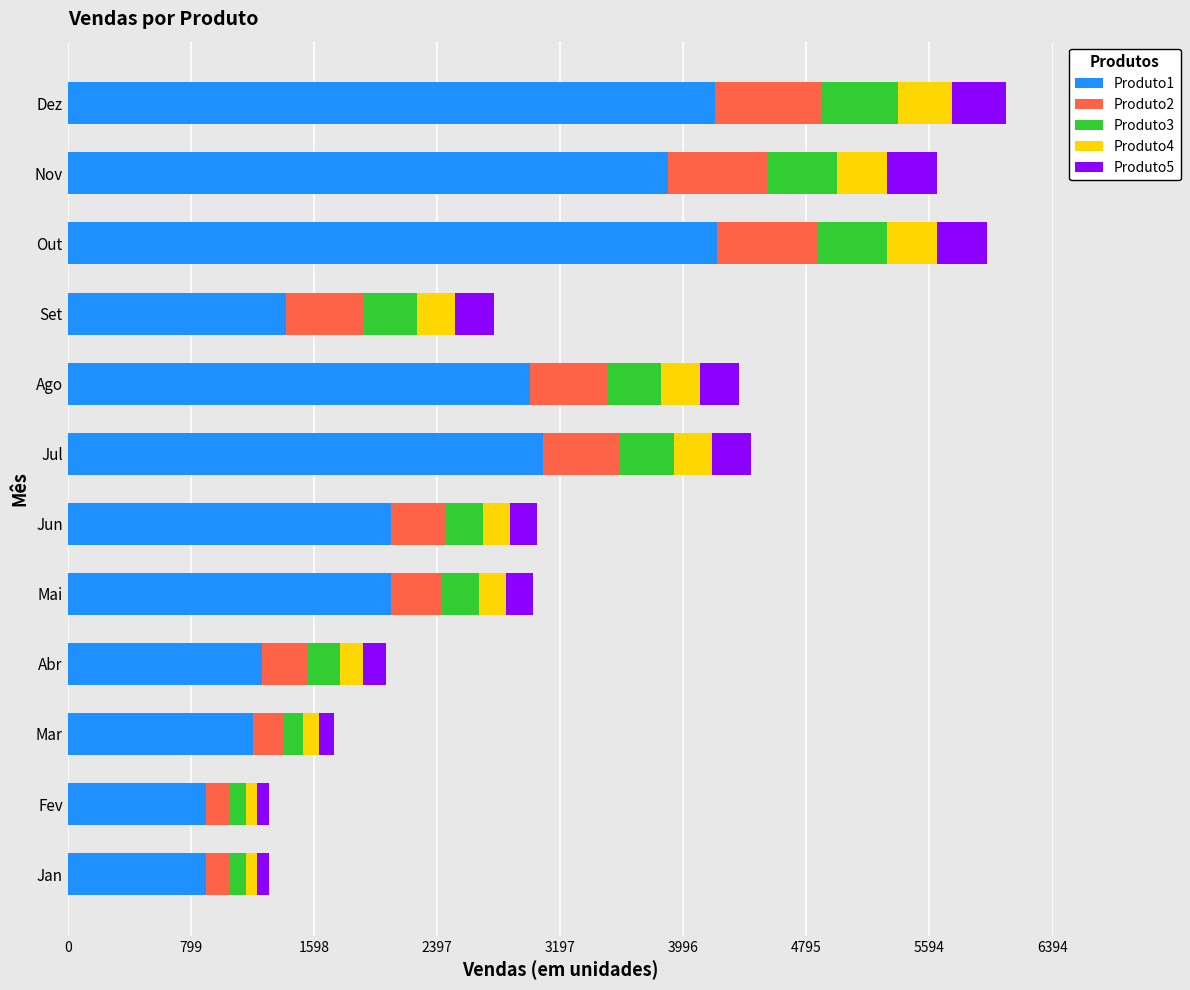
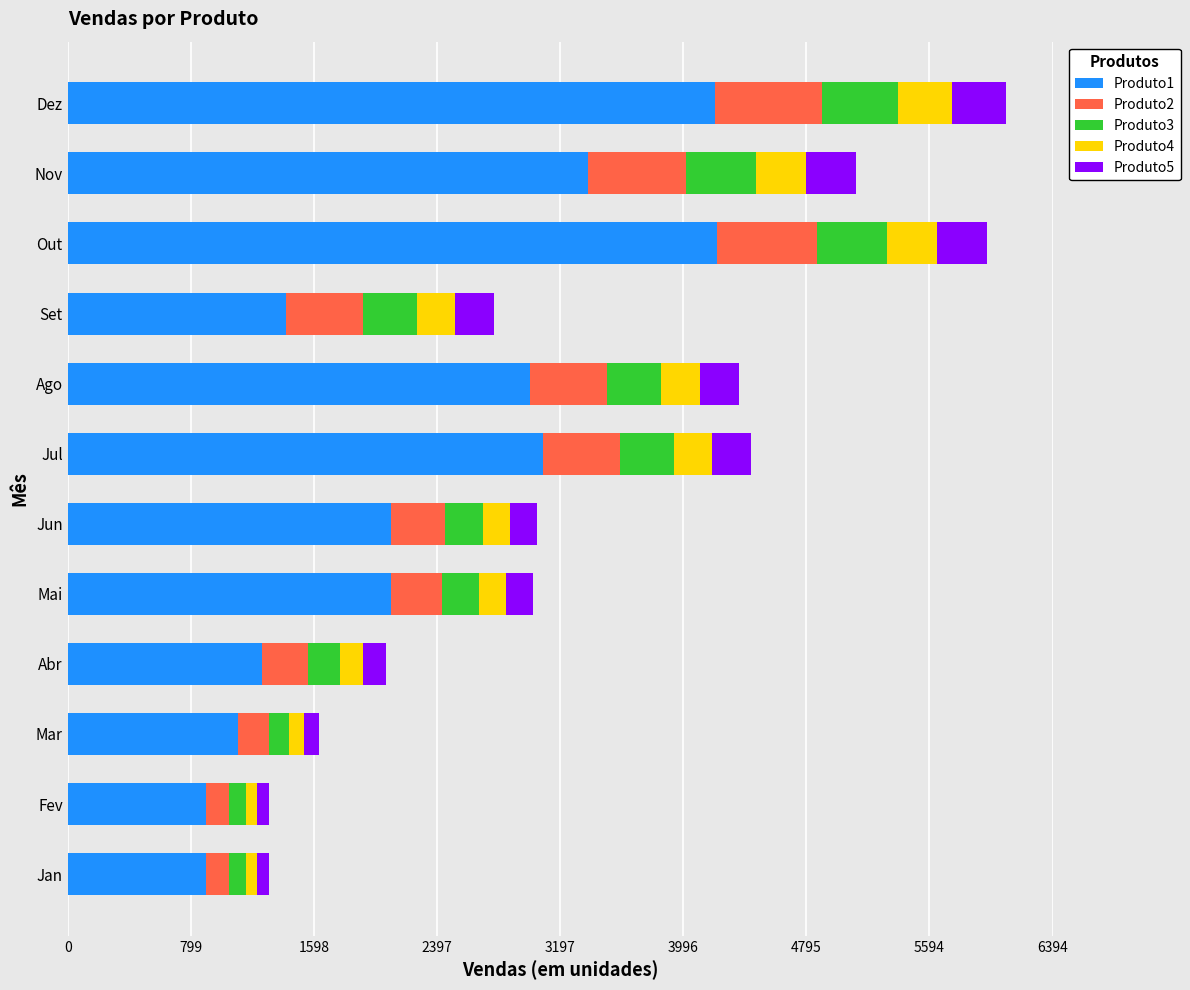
  {
    "Produto1": {
      "Dez": 4200,
-     "Nov": 3900,
+     "Nov": 3380,
      "Out": 4210,
      "Set": 1420,
      "Ago": 3000,
      "Jul": 3090,
      "Jun": 2100,
      "Mai": 2100,
      "Abr": 1260,
-     "Mar": 1200,
+     "Mar": 1100,
      "Fev": 900,
      "Jan": 900
    },
    "Produto2": {
      "Dez": 700,
      "Nov": 640,
      "Out": 650,
      "Set": 500,
      "Ago": 500,
      "Jul": 500,
      "Jun": 350,
      "Mai": 330,
      "Abr": 300,
      "Mar": 200,
      "Fev": 150,
      "Jan": 150
    },
    "Produto3": {
      "Dez": 490,
      "Nov": 460,
      "Out": 460,
      "Set": 350,
      "Ago": 350,
      "Jul": 350,
      "Jun": 250,
      "Mai": 250,
      "Abr": 210,
      "Mar": 130,
      "Fev": 110,
      "Jan": 110
    },
    "Produto4": {
      "Dez": 350,
      "Nov": 330,
      "Out": 330,
      "Set": 250,
      "Ago": 260,
      "Jul": 250,
      "Jun": 180,
      "Mai": 180,
      "Abr": 150,
      "Mar": 100,
      "Fev": 80,
      "Jan": 80
    },
    "Produto5": {
      "Dez": 350,
      "Nov": 330,
      "Out": 330,
      "Set": 250,
      "Ago": 250,
      "Jul": 250,
      "Jun": 180,
      "Mai": 180,
      "Abr": 150,
      "Mar": 100,
      "Fev": 80,
      "Jan": 80
    }
  }
